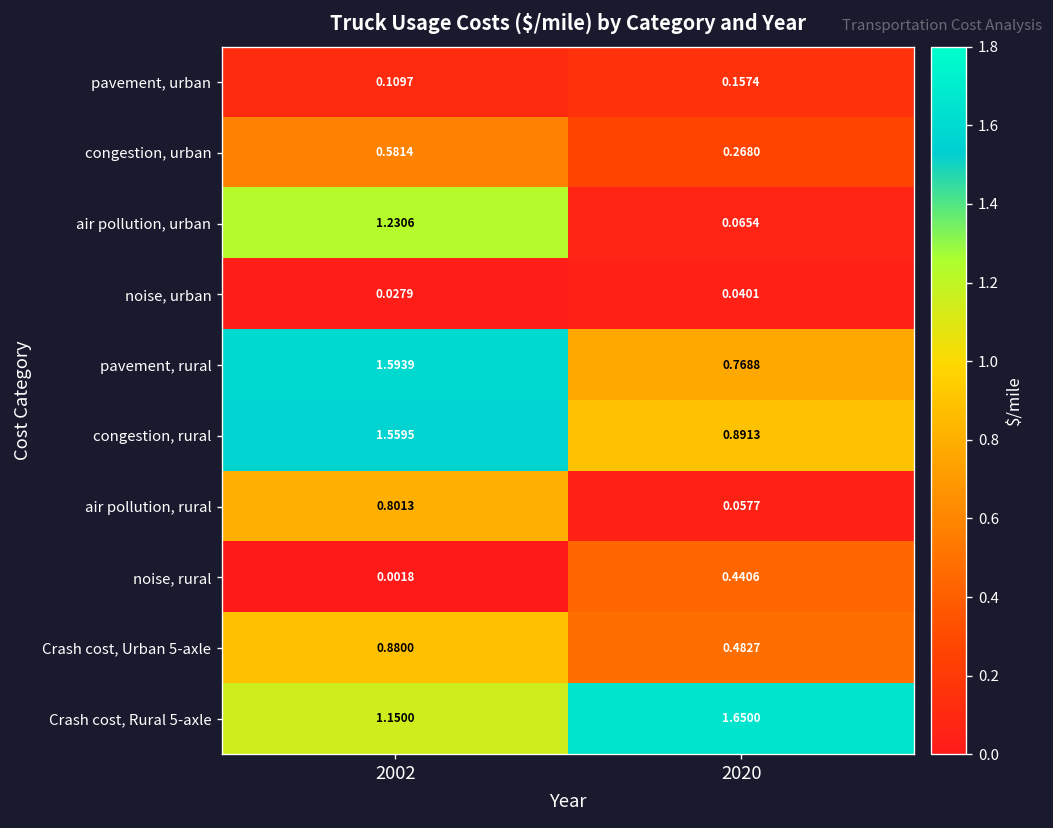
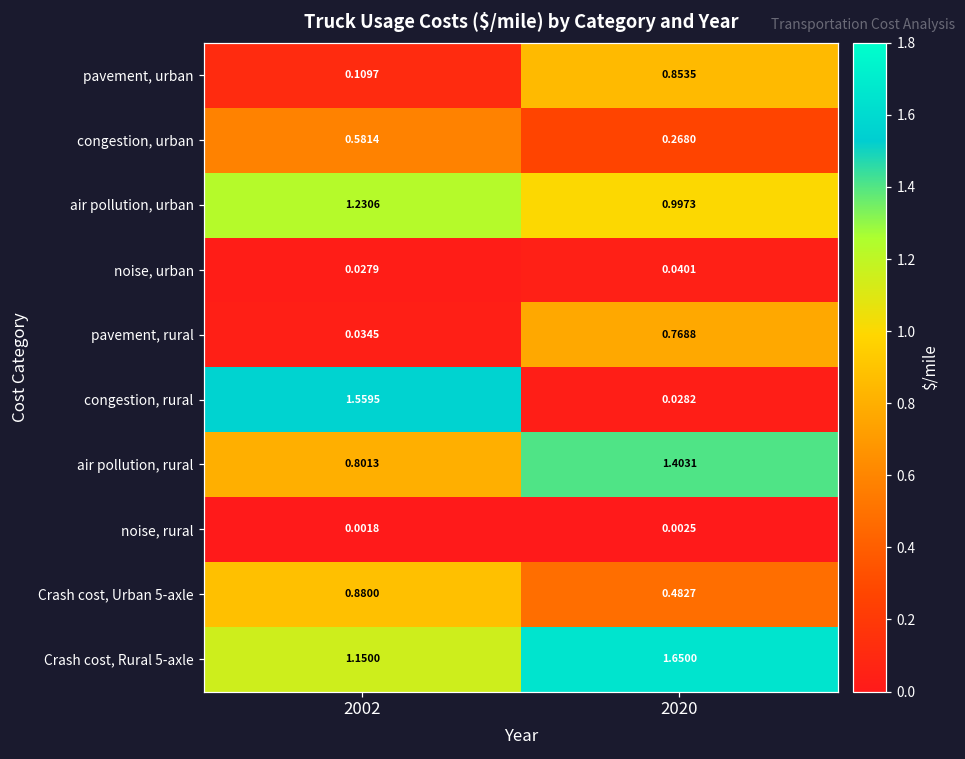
  {
    "pavement, urban": {
      "2002": 0.1097,
-     "2020": 0.1574
+     "2020": 0.8535
    },
    "congestion, urban": {
      "2002": 0.5814,
      "2020": 0.2680
    },
    "air pollution, urban": {
      "2002": 1.2306,
-     "2020": 0.0654
+     "2020": 0.9973
    },
    "noise, urban": {
      "2002": 0.0279,
      "2020": 0.0401
    },
    "pavement, rural": {
-     "2002": 1.5939,
+     "2002": 0.0345,
      "2020": 0.7688
    },
    "congestion, rural": {
      "2002": 1.5595,
-     "2020": 0.8913
+     "2020": 0.0282
    },
    "air pollution, rural": {
      "2002": 0.8013,
-     "2020": 0.0577
+     "2020": 1.4031
    },
    "noise, rural": {
      "2002": 0.0018,
-     "2020": 0.4406
+     "2020": 0.0025
    },
    "Crash cost, Urban 5-axle": {
      "2002": 0.8800,
      "2020": 0.4827
    },
    "Crash cost, Rural 5-axle": {
      "2002": 1.1500,
      "2020": 1.6500
    }
  }
